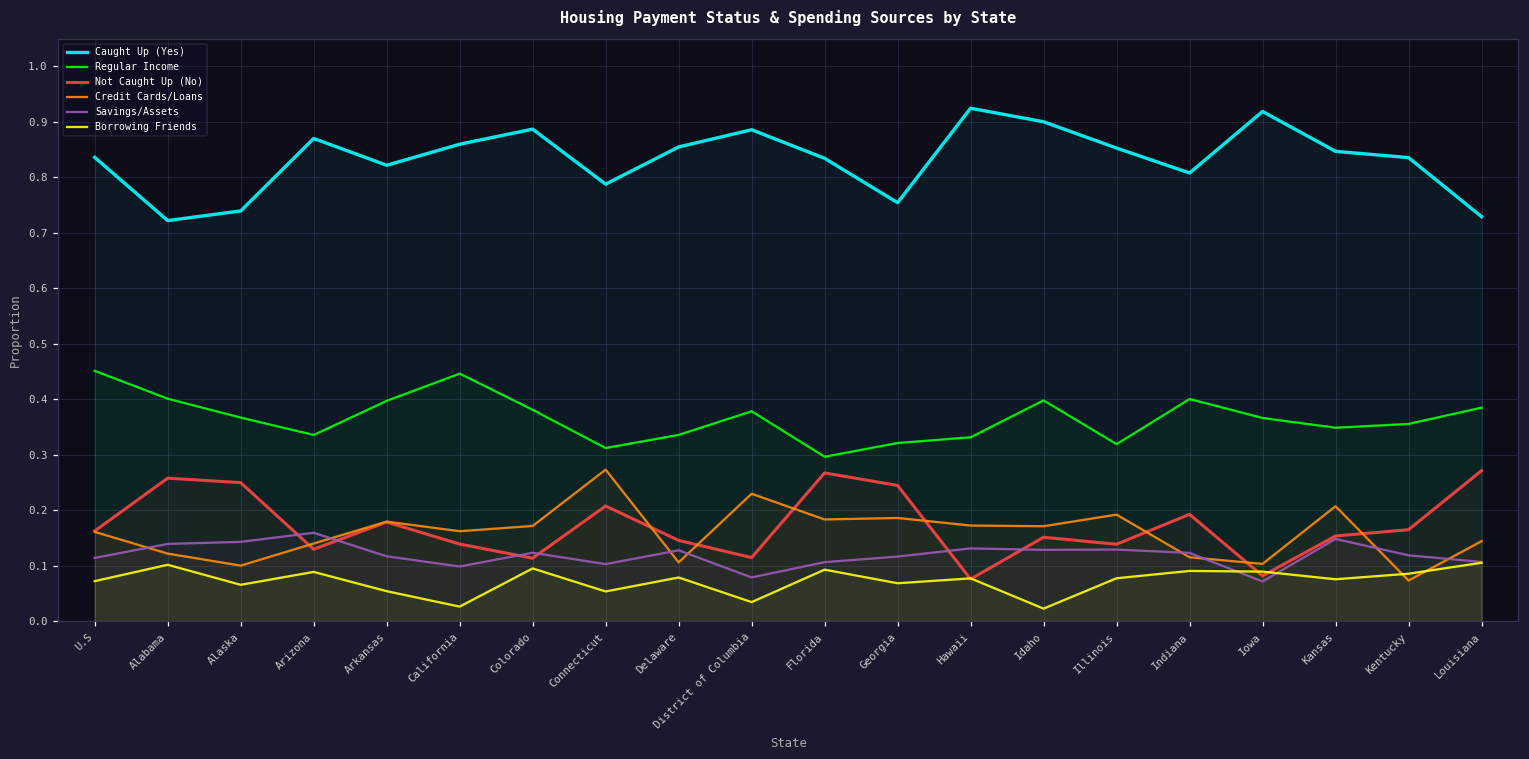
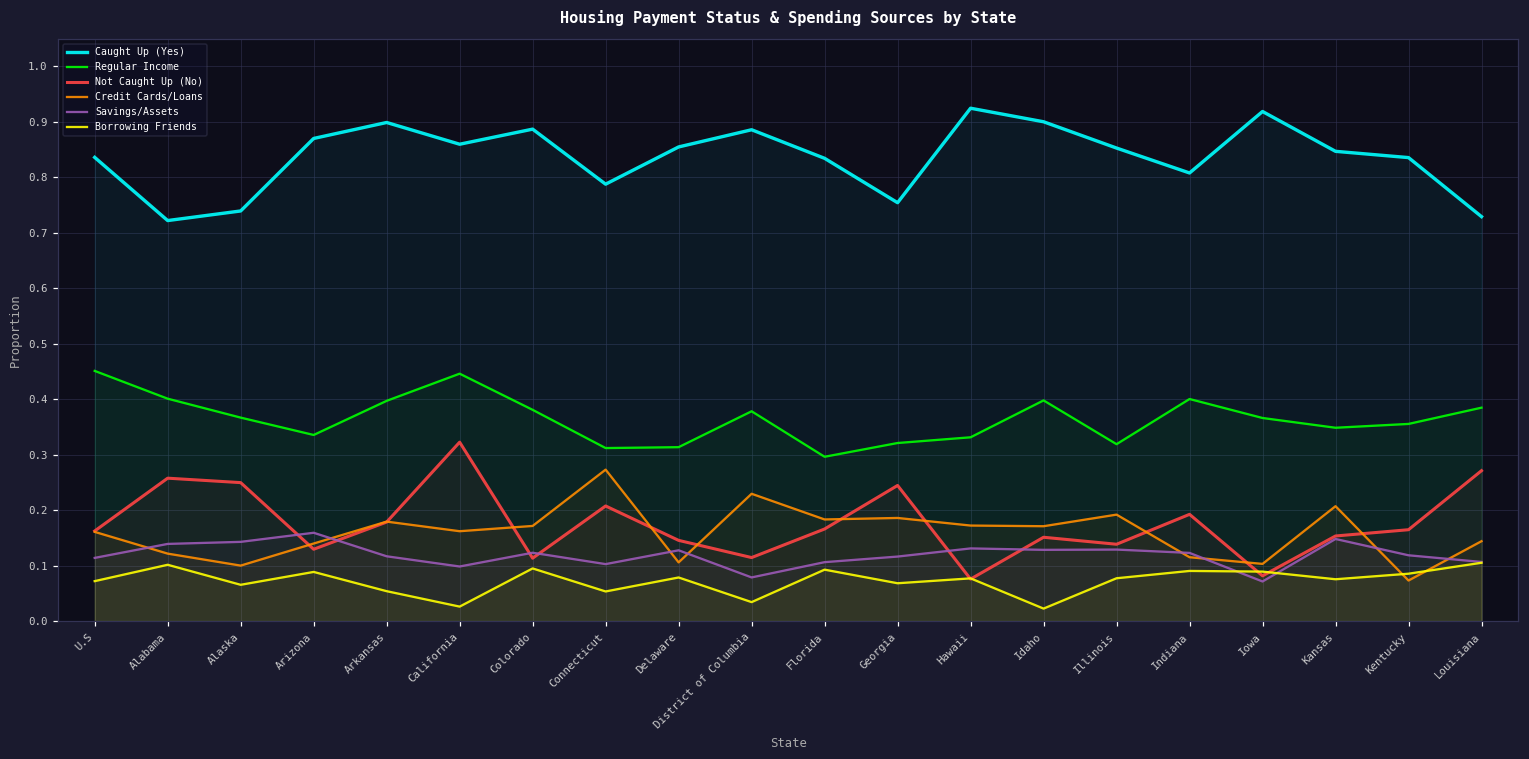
  {
    "Caught Up (Yes)": {
      "U.S": 0.84,
      "Alabama": 0.72,
      "Alaska": 0.74,
      "Arizona": 0.87,
-     "Arkansas": 0.82,
+     "Arkansas": 0.90,
      "California": 0.86,
      "Colorado": 0.89,
      "Connecticut": 0.79,
      "Delaware": 0.85,
      "District of Columbia": 0.89,
      "Florida": 0.83,
      "Georgia": 0.75,
      "Hawaii": 0.92,
      "Idaho": 0.90,
      "Illinois": 0.85,
      "Indiana": 0.81,
      "Iowa": 0.92,
      "Kansas": 0.85,
      "Kentucky": 0.84,
      "Louisiana": 0.73
    },
    "Regular Income": {
      "U.S": 0.45,
      "Alabama": 0.40,
      "Alaska": 0.37,
      "Arizona": 0.34,
      "Arkansas": 0.40,
      "California": 0.45,
      "Colorado": 0.38,
      "Connecticut": 0.31,
-     "Delaware": 0.34,
+     "Delaware": 0.31,
      "District of Columbia": 0.38,
      "Florida": 0.30,
      "Georgia": 0.32,
      "Hawaii": 0.33,
      "Idaho": 0.40,
      "Illinois": 0.32,
      "Indiana": 0.40,
      "Iowa": 0.37,
      "Kansas": 0.35,
      "Kentucky": 0.36,
      "Louisiana": 0.38
    },
    "Not Caught Up (No)": {
      "Alabama": 0.26,
      "Alaska": 0.25,
      "Arizona": 0.13,
-     "California": 0.14,
+     "California": 0.32,
      "Colorado": 0.11,
      "Connecticut": 0.21,
      "Delaware": 0.15,
      "District of Columbia": 0.11,
-     "Florida": 0.27,
+     "Florida": 0.17,
      "Georgia": 0.24,
      "Idaho": 0.15,
      "Illinois": 0.14,
      "Indiana": 0.19,
      "Iowa": 0.08,
      "Kansas": 0.15,
      "Kentucky": 0.16,
      "Louisiana": 0.27
    },
    "Credit Cards/Loans": {
      "Alabama": 0.12,
      "Alaska": 0.10,
      "Arizona": 0.14,
      "California": 0.16,
      "Colorado": 0.17,
      "Connecticut": 0.27,
      "Delaware": 0.11,
      "District of Columbia": 0.23,
      "Florida": 0.18,
      "Georgia": 0.19,
      "Hawaii": 0.17,
      "Idaho": 0.17,
      "Illinois": 0.19,
      "Indiana": 0.12,
      "Iowa": 0.10,
      "Kansas": 0.21,
      "Kentucky": 0.07,
      "Louisiana": 0.14
    },
    "Savings/Assets": {
      "U.S": 0.11,
      "Alabama": 0.14,
      "Alaska": 0.14,
      "Arizona": 0.16,
      "Arkansas": 0.12,
      "California": 0.10,
      "Colorado": 0.12,
      "Connecticut": 0.10,
      "Delaware": 0.13,
      "District of Columbia": 0.08,
      "Florida": 0.11,
      "Georgia": 0.12,
      "Hawaii": 0.13,
      "Idaho": 0.13,
      "Illinois": 0.13,
      "Indiana": 0.12,
      "Iowa": 0.07,
      "Kansas": 0.15,
      "Kentucky": 0.12
    },
    "Borrowing Friends": {
      "U.S": 0.07,
      "Alabama": 0.10,
      "Alaska": 0.07,
      "Arizona": 0.09,
      "Arkansas": 0.05,
      "California": 0.03,
      "Colorado": 0.09,
      "Connecticut": 0.05,
      "Delaware": 0.08,
      "District of Columbia": 0.03,
      "Florida": 0.09,
      "Georgia": 0.07,
      "Idaho": 0.02,
      "Illinois": 0.08,
      "Indiana": 0.09,
      "Iowa": 0.09,
      "Kansas": 0.08,
      "Kentucky": 0.09
    }
  }
